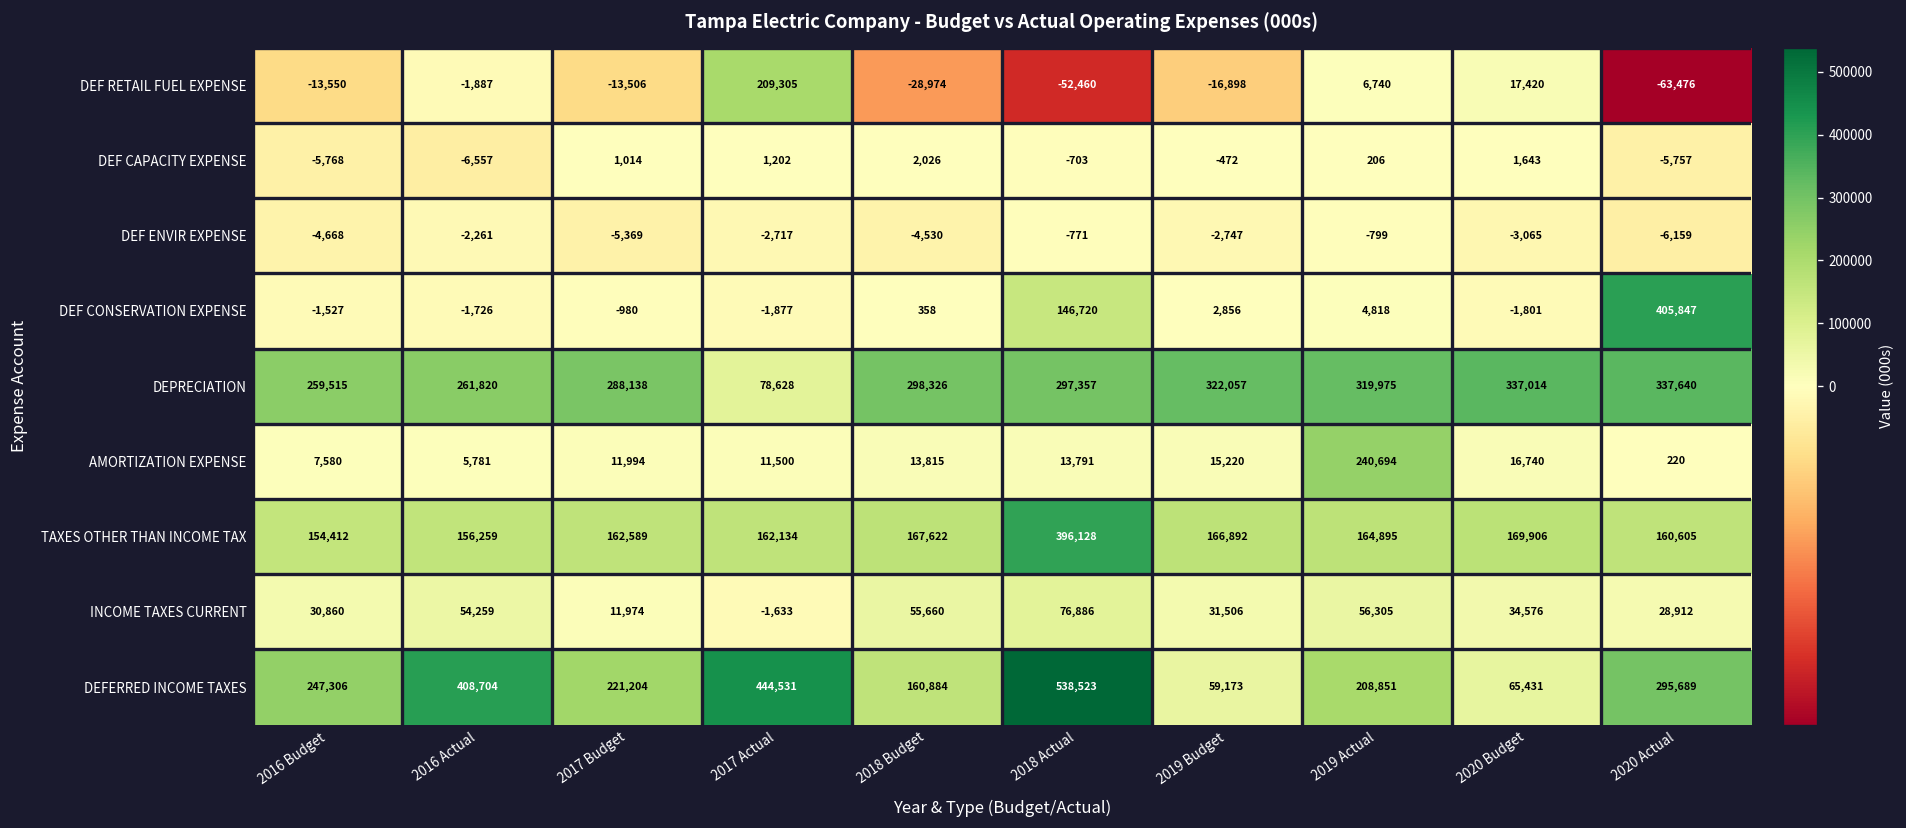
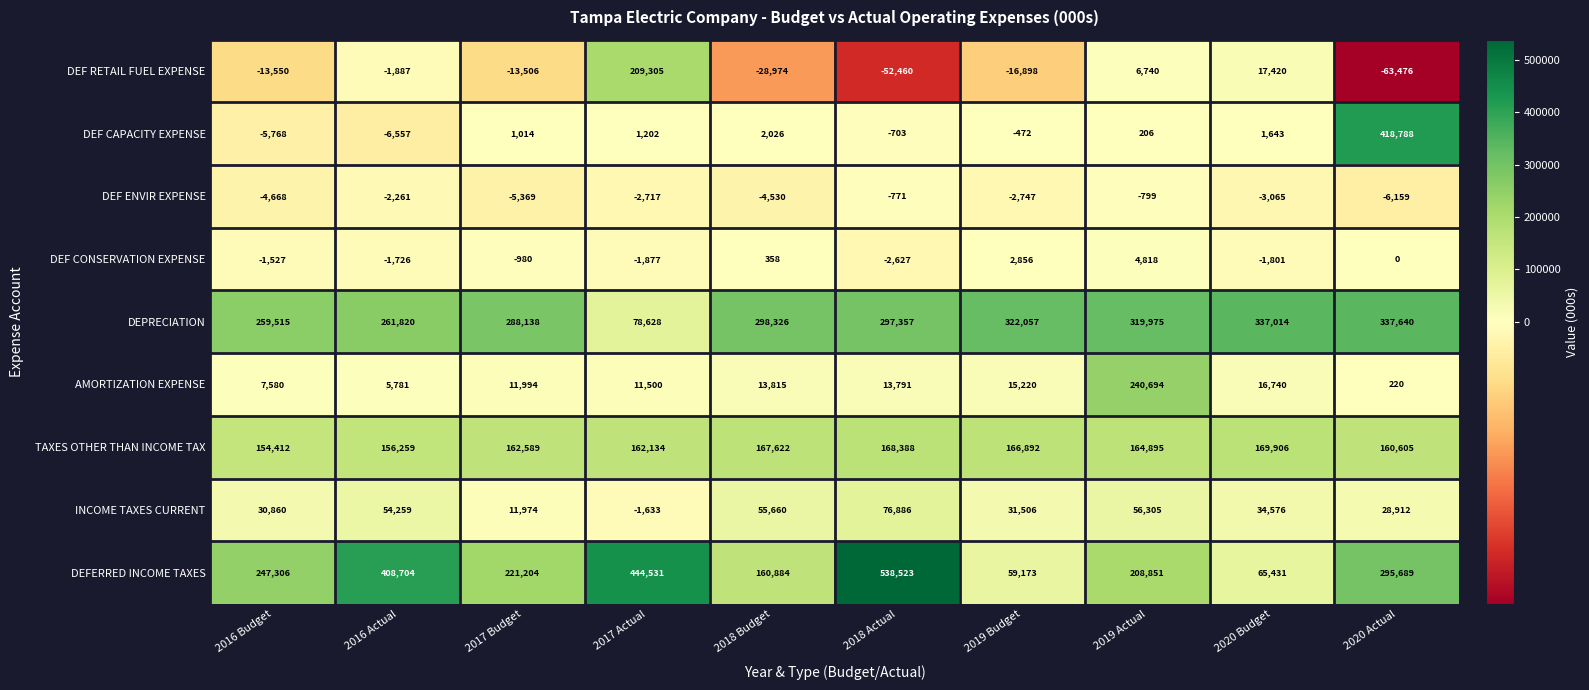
  {
    "DEF RETAIL FUEL EXPENSE": {
      "2016 Budget": "-13,550",
      "2016 Actual": "-1,887",
      "2017 Budget": "-13,506",
      "2017 Actual": "209,305",
      "2018 Budget": "-28,974",
      "2018 Actual": "-52,460",
      "2019 Budget": "-16,898",
      "2019 Actual": "6,740",
      "2020 Budget": "17,420",
      "2020 Actual": "-63,476"
    },
    "DEF CAPACITY EXPENSE": {
      "2016 Budget": "-5,768",
      "2016 Actual": "-6,557",
      "2017 Budget": "1,014",
      "2017 Actual": "1,202",
      "2018 Budget": "2,026",
      "2018 Actual": "-703",
      "2019 Budget": "-472",
      "2019 Actual": "206",
      "2020 Budget": "1,643",
-     "2020 Actual": "-5,757"
+     "2020 Actual": "418,788"
    },
    "DEF ENVIR EXPENSE": {
      "2016 Budget": "-4,668",
      "2016 Actual": "-2,261",
      "2017 Budget": "-5,369",
      "2017 Actual": "-2,717",
      "2018 Budget": "-4,530",
      "2018 Actual": "-771",
      "2019 Budget": "-2,747",
      "2019 Actual": "-799",
      "2020 Budget": "-3,065",
      "2020 Actual": "-6,159"
    },
    "DEF CONSERVATION EXPENSE": {
      "2016 Budget": "-1,527",
      "2016 Actual": "-1,726",
      "2017 Budget": "-980",
      "2017 Actual": "-1,877",
      "2018 Budget": "358",
-     "2018 Actual": "146,720",
+     "2018 Actual": "-2,627",
      "2019 Budget": "2,856",
      "2019 Actual": "4,818",
      "2020 Budget": "-1,801",
-     "2020 Actual": "405,847"
+     "2020 Actual": "0"
    },
    "DEPRECIATION": {
      "2016 Budget": "259,515",
      "2016 Actual": "261,820",
      "2017 Budget": "288,138",
      "2017 Actual": "78,628",
      "2018 Budget": "298,326",
      "2018 Actual": "297,357",
      "2019 Budget": "322,057",
      "2019 Actual": "319,975",
      "2020 Budget": "337,014",
      "2020 Actual": "337,640"
    },
    "AMORTIZATION EXPENSE": {
      "2016 Budget": "7,580",
      "2016 Actual": "5,781",
      "2017 Budget": "11,994",
      "2017 Actual": "11,500",
      "2018 Budget": "13,815",
      "2018 Actual": "13,791",
      "2019 Budget": "15,220",
      "2019 Actual": "240,694",
      "2020 Budget": "16,740",
      "2020 Actual": "220"
    },
    "TAXES OTHER THAN INCOME TAX": {
      "2016 Budget": "154,412",
      "2016 Actual": "156,259",
      "2017 Budget": "162,589",
      "2017 Actual": "162,134",
      "2018 Budget": "167,622",
-     "2018 Actual": "396,128",
+     "2018 Actual": "168,388",
      "2019 Budget": "166,892",
      "2019 Actual": "164,895",
      "2020 Budget": "169,906",
      "2020 Actual": "160,605"
    },
    "INCOME TAXES CURRENT": {
      "2016 Budget": "30,860",
      "2016 Actual": "54,259",
      "2017 Budget": "11,974",
      "2017 Actual": "-1,633",
      "2018 Budget": "55,660",
      "2018 Actual": "76,886",
      "2019 Budget": "31,506",
      "2019 Actual": "56,305",
      "2020 Budget": "34,576",
      "2020 Actual": "28,912"
    },
    "DEFERRED INCOME TAXES": {
      "2016 Budget": "247,306",
      "2016 Actual": "408,704",
      "2017 Budget": "221,204",
      "2017 Actual": "444,531",
      "2018 Budget": "160,884",
      "2018 Actual": "538,523",
      "2019 Budget": "59,173",
      "2019 Actual": "208,851",
      "2020 Budget": "65,431",
      "2020 Actual": "295,689"
    }
  }
